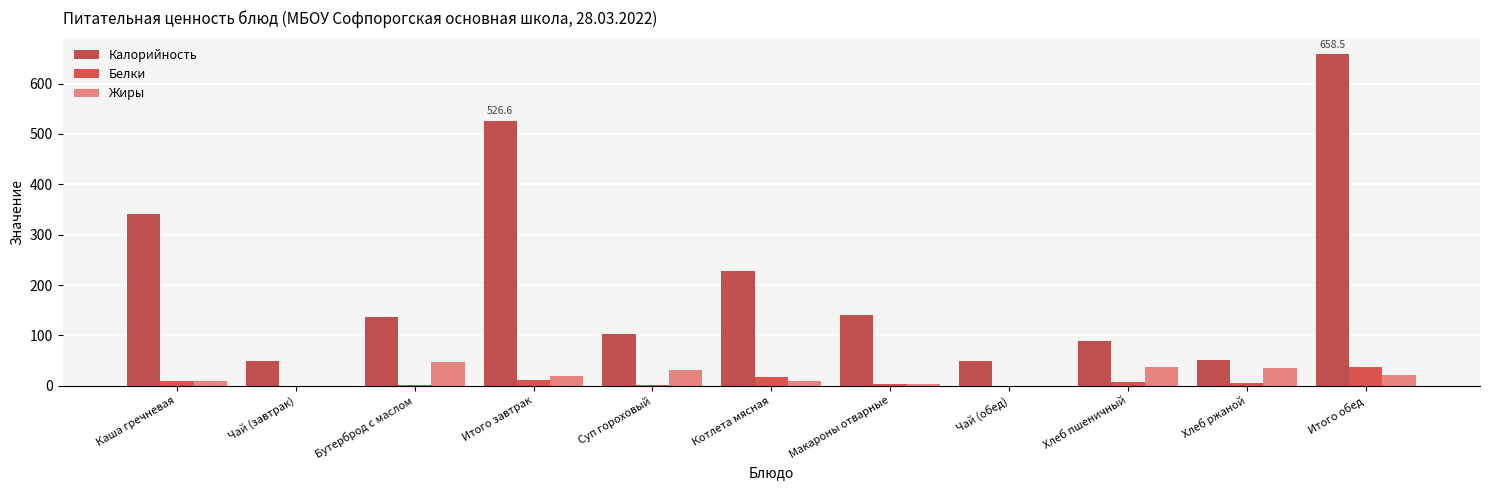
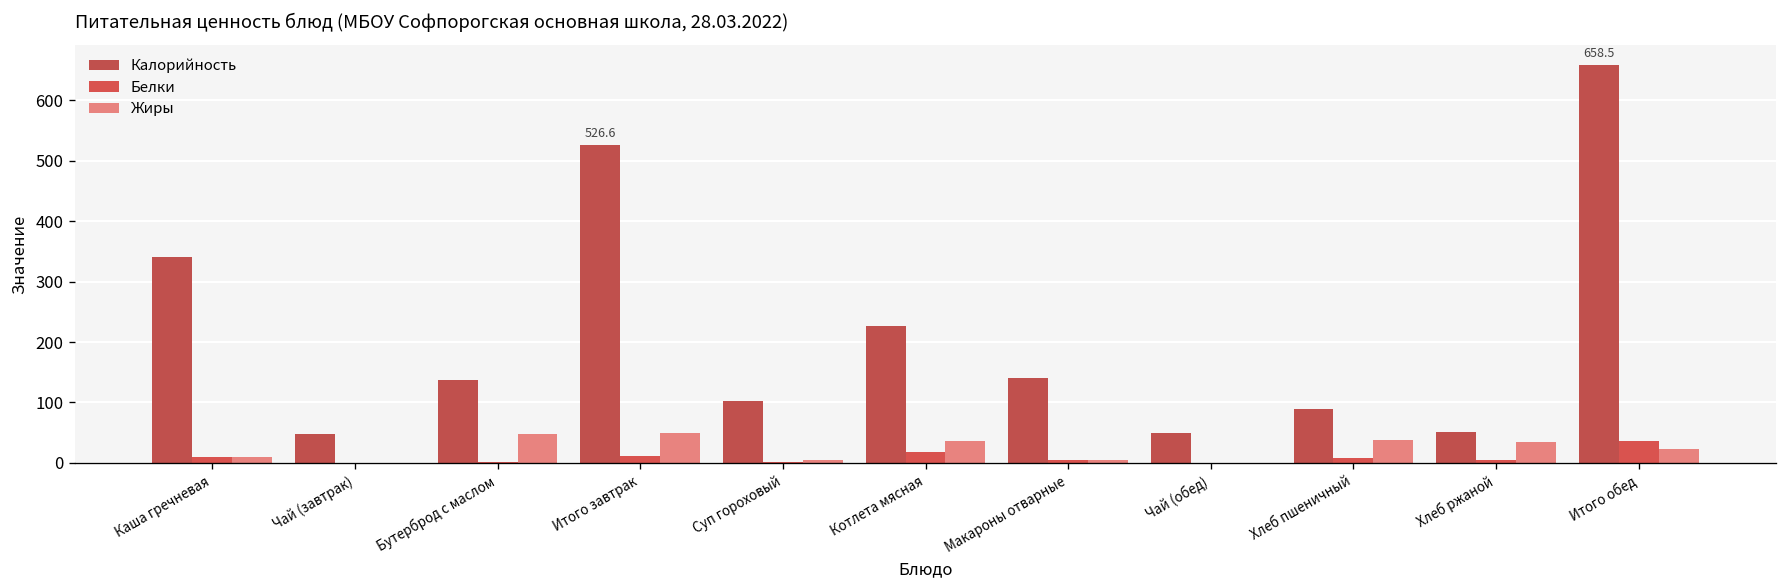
  {
    "Жиры": {
      "Каша гречневая": 10,
      "Чай (завтрак)": 0,
      "Бутерброд с маслом": 50,
-     "Итого завтрак": 20,
-     "Суп гороховый": 30,
-     "Котлета мясная": 10,
+     "Итого завтрак": 50,
+     "Суп гороховый": 10,
+     "Котлета мясная": 40,
      "Чай (обед)": 0,
      "Хлеб пшеничный": 40,
      "Хлеб ржаной": 40,
      "Итого обед": 20
    }
  }
